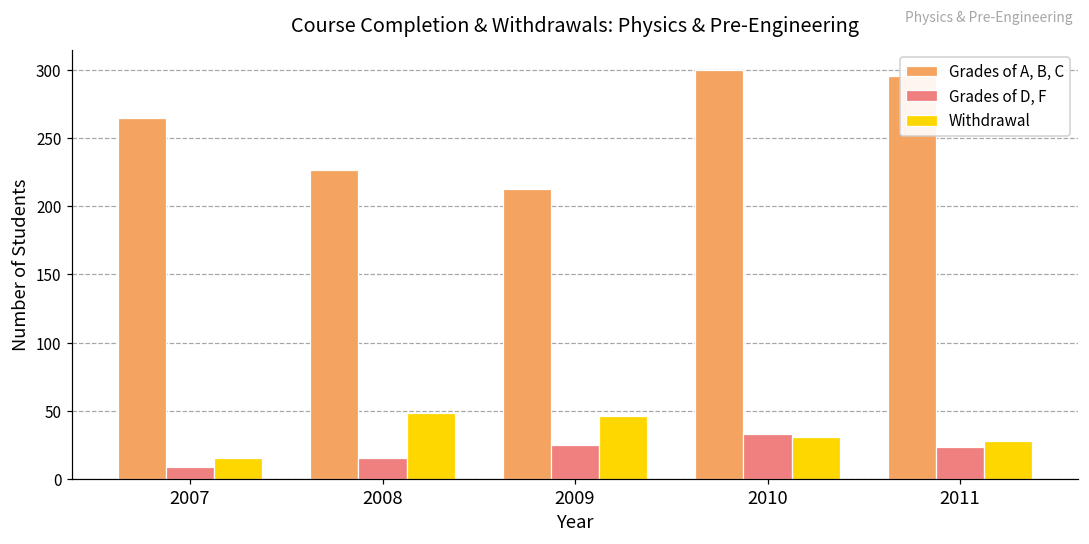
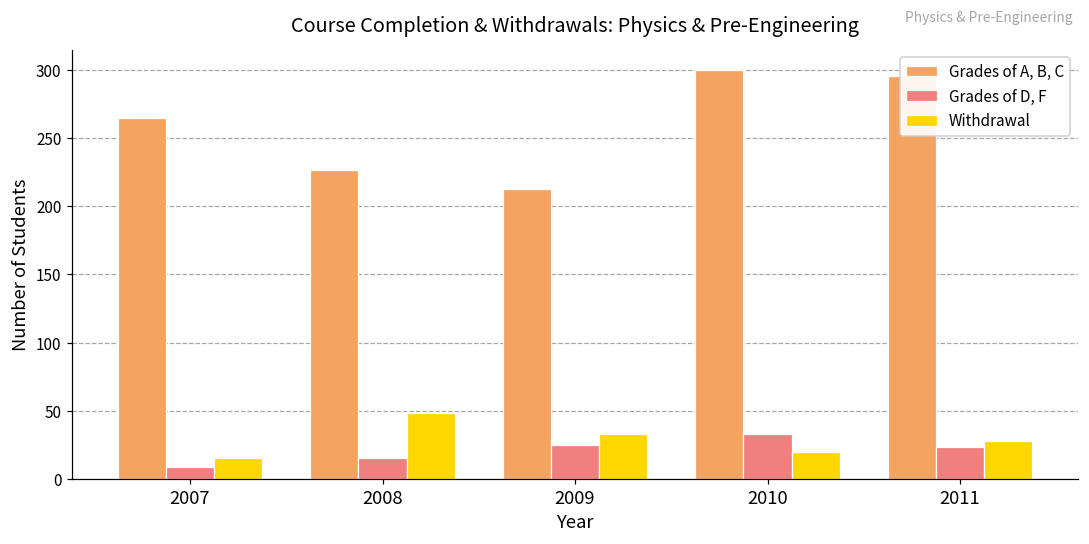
  {
    "Withdrawal": {
      "2007": 15,
      "2008": 48,
-     "2009": 46,
-     "2010": 31,
+     "2009": 33,
+     "2010": 20,
      "2011": 28
    }
  }
